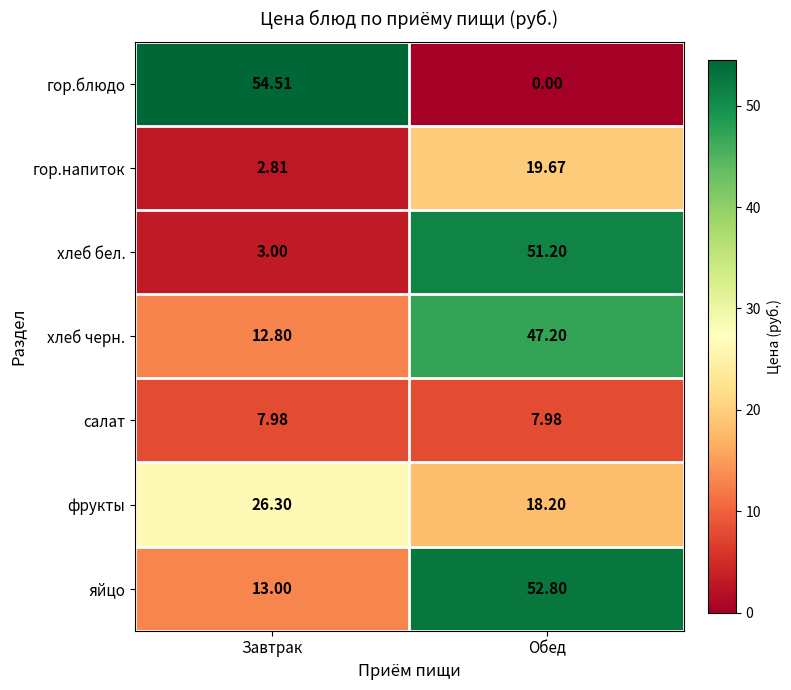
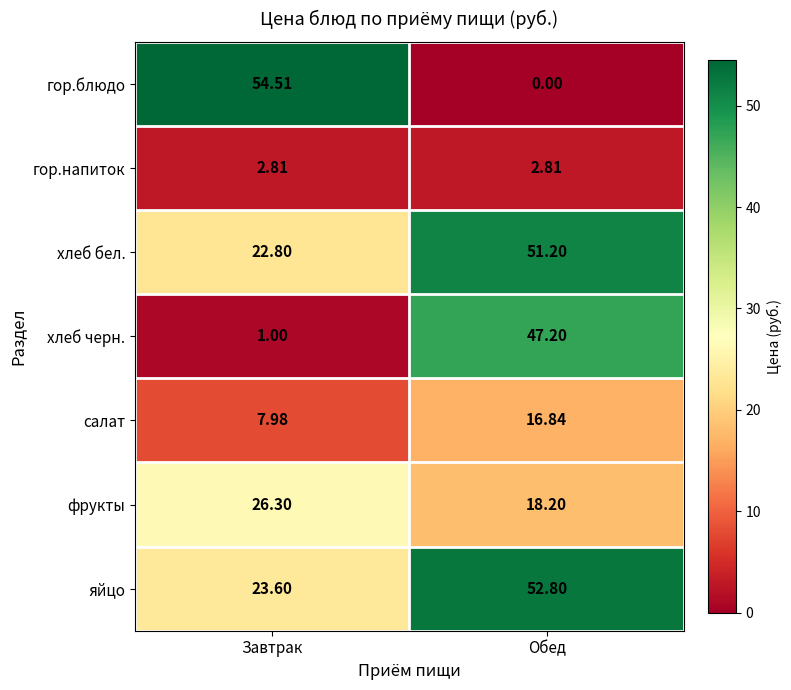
  {
    "гор.блюдо": {
      "Завтрак": 54.51,
      "Обед": 0.00
    },
    "гор.напиток": {
      "Завтрак": 2.81,
-     "Обед": 19.67
+     "Обед": 2.81
    },
    "хлеб бел.": {
-     "Завтрак": 3.00,
+     "Завтрак": 22.80,
      "Обед": 51.20
    },
    "хлеб черн.": {
-     "Завтрак": 12.80,
+     "Завтрак": 1.00,
      "Обед": 47.20
    },
    "салат": {
      "Завтрак": 7.98,
-     "Обед": 7.98
+     "Обед": 16.84
    },
    "фрукты": {
      "Завтрак": 26.30,
      "Обед": 18.20
    },
    "яйцо": {
-     "Завтрак": 13.00,
+     "Завтрак": 23.60,
      "Обед": 52.80
    }
  }
